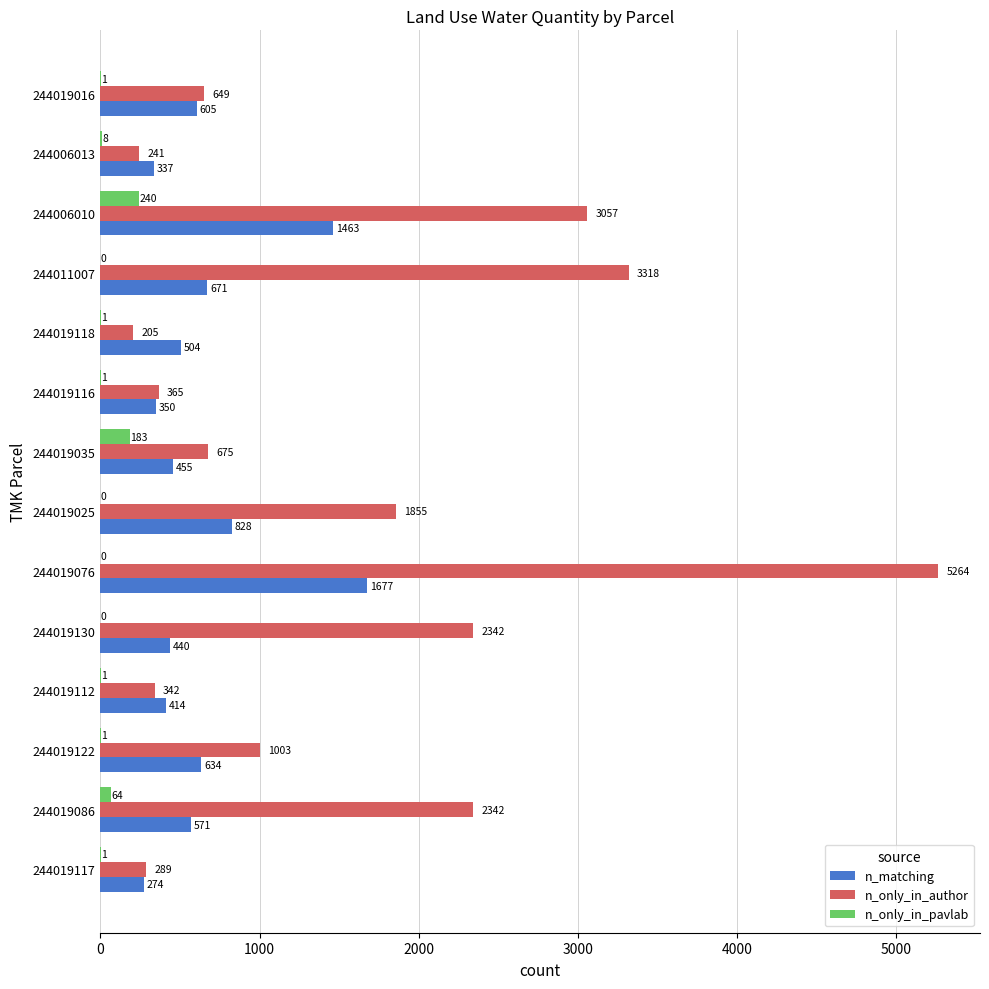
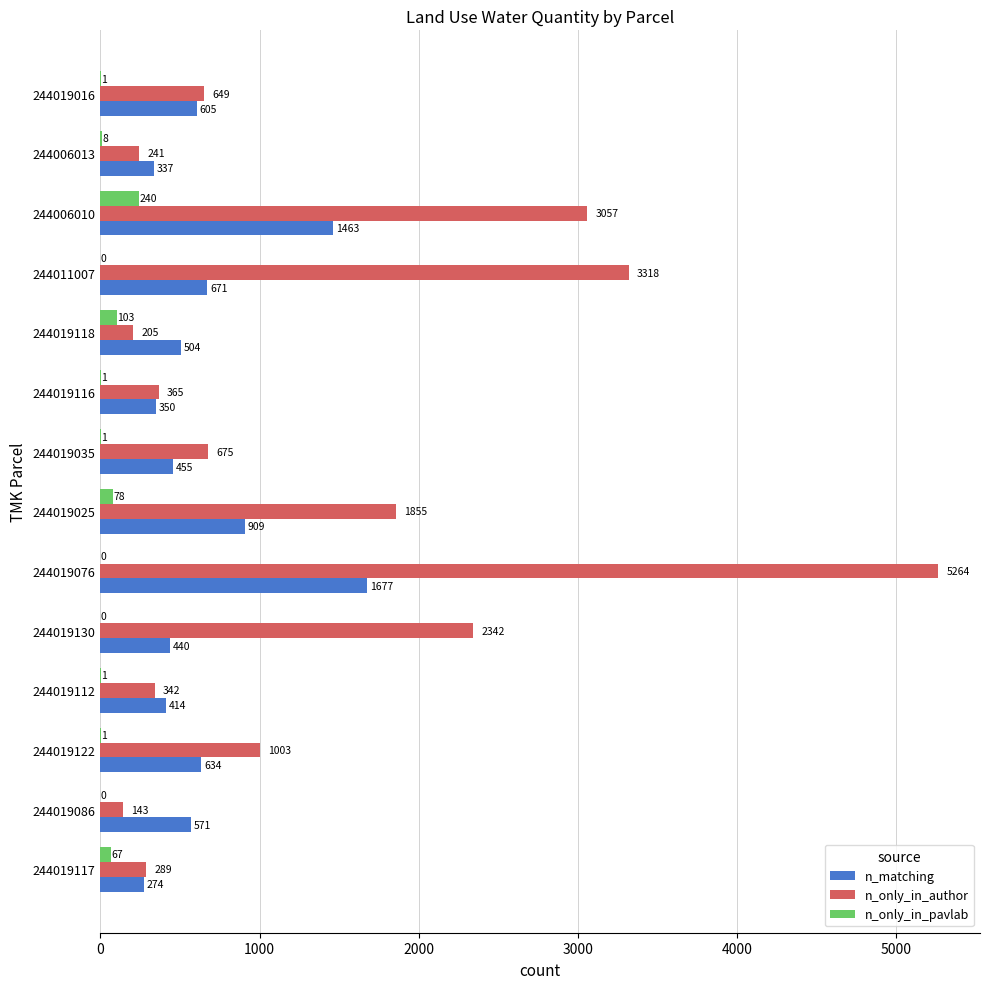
  {
    "n_matching": {
      "244019016": 605,
      "244006013": 337,
      "244006010": 1463,
      "244011007": 671,
      "244019118": 504,
      "244019116": 350,
      "244019035": 455,
-     "244019025": 828,
+     "244019025": 909,
      "244019076": 1677,
      "244019130": 440,
      "244019112": 414,
      "244019122": 634,
      "244019086": 571,
      "244019117": 274
    },
    "n_only_in_author": {
      "244019016": 649,
      "244006013": 241,
      "244006010": 3057,
      "244011007": 3318,
      "244019118": 205,
      "244019116": 365,
      "244019035": 675,
      "244019025": 1855,
      "244019076": 5264,
      "244019130": 2342,
      "244019112": 342,
      "244019122": 1003,
-     "244019086": 2342,
+     "244019086": 143,
      "244019117": 289
    },
    "n_only_in_pavlab": {
      "244019016": 1,
      "244006013": 8,
      "244006010": 240,
      "244011007": 0,
-     "244019118": 1,
+     "244019118": 103,
      "244019116": 1,
-     "244019035": 183,
-     "244019025": 0,
+     "244019035": 1,
+     "244019025": 78,
      "244019076": 0,
      "244019130": 0,
      "244019112": 1,
      "244019122": 1,
-     "244019086": 64,
-     "244019117": 1
+     "244019086": 0,
+     "244019117": 67
    }
  }
